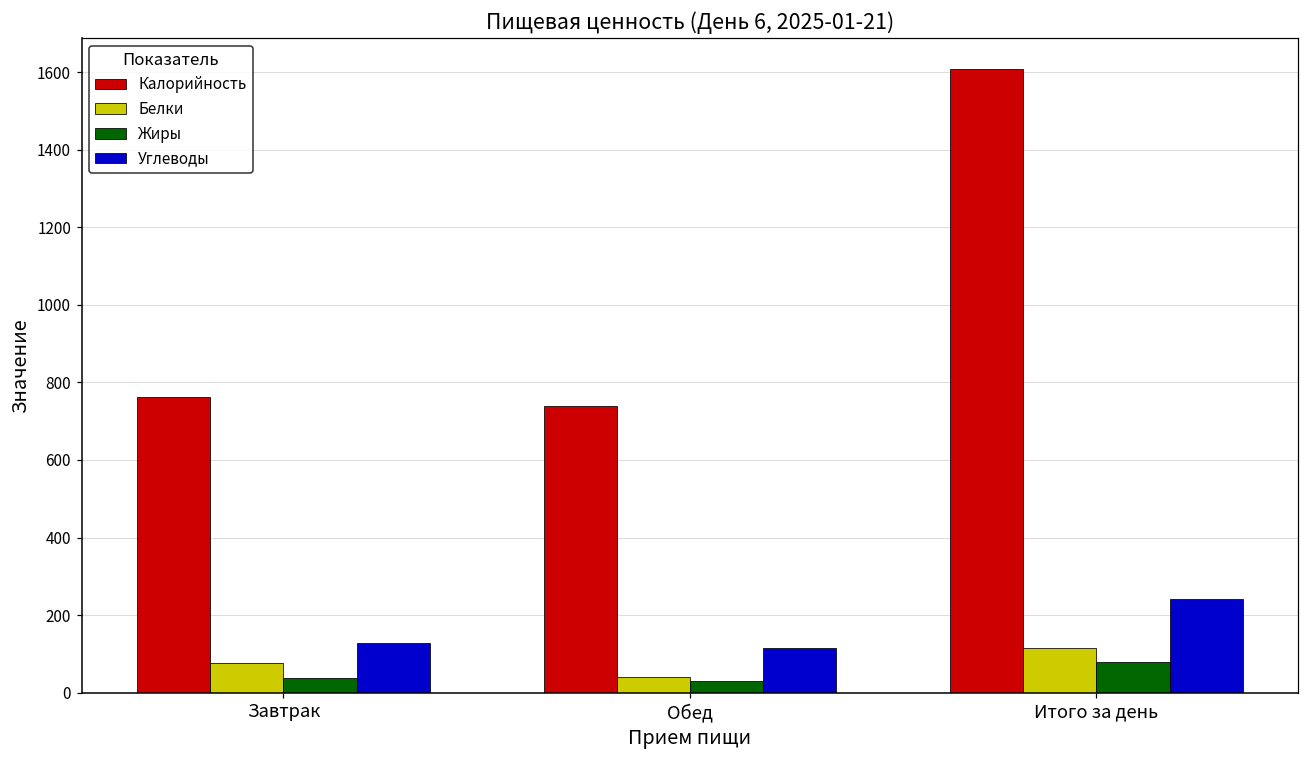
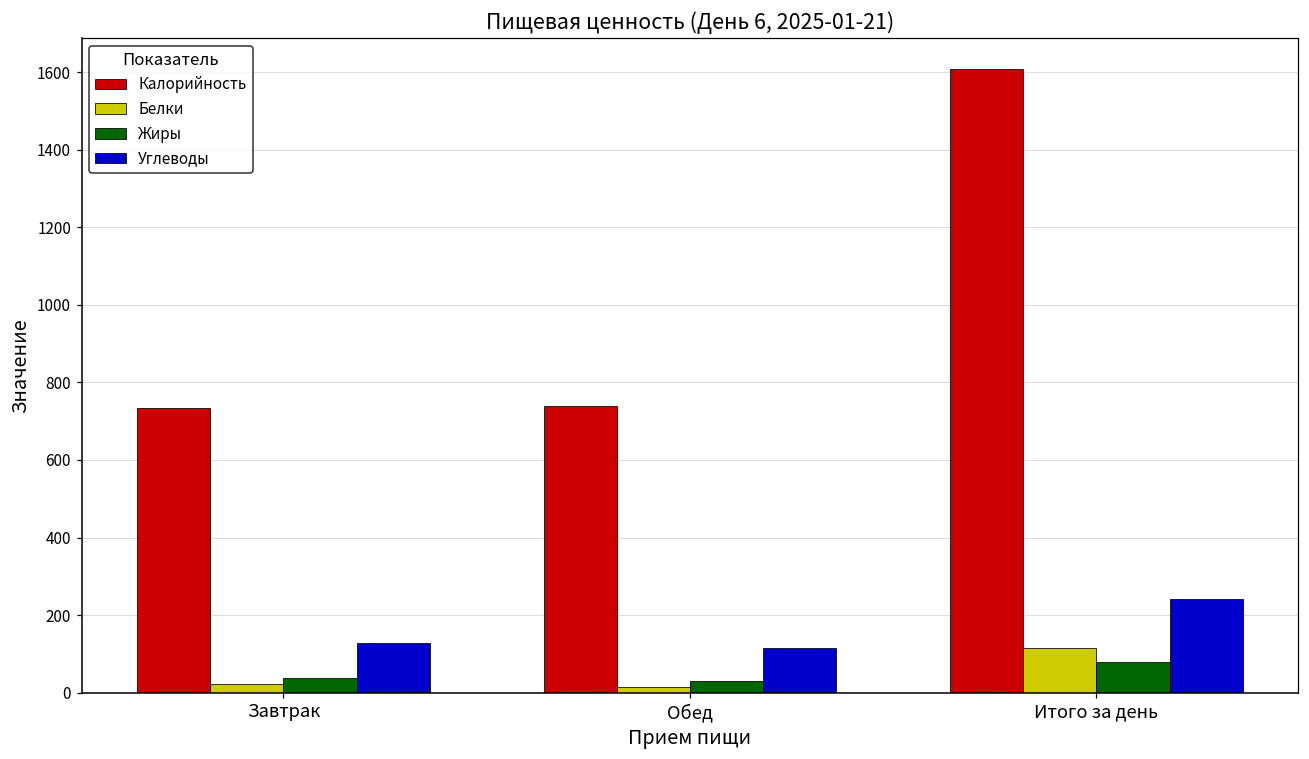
  {
    "Калорийность": {
-     "Завтрак": 760,
+     "Завтрак": 730,
      "Обед": 740,
      "Итого за день": 1610
    },
    "Белки": {
-     "Завтрак": 80,
-     "Обед": 40,
+     "Завтрак": 20,
+     "Обед": 10,
      "Итого за день": 120
    },
    "Жиры": {
      "Завтрак": 40,
      "Обед": 30,
      "Итого за день": 80
    },
    "Углеводы": {
      "Завтрак": 130,
      "Обед": 120,
      "Итого за день": 240
    }
  }
